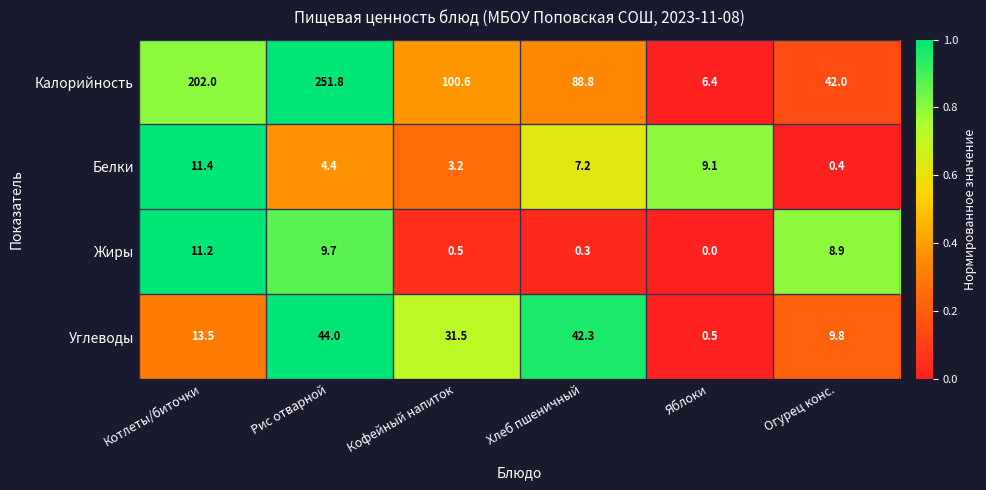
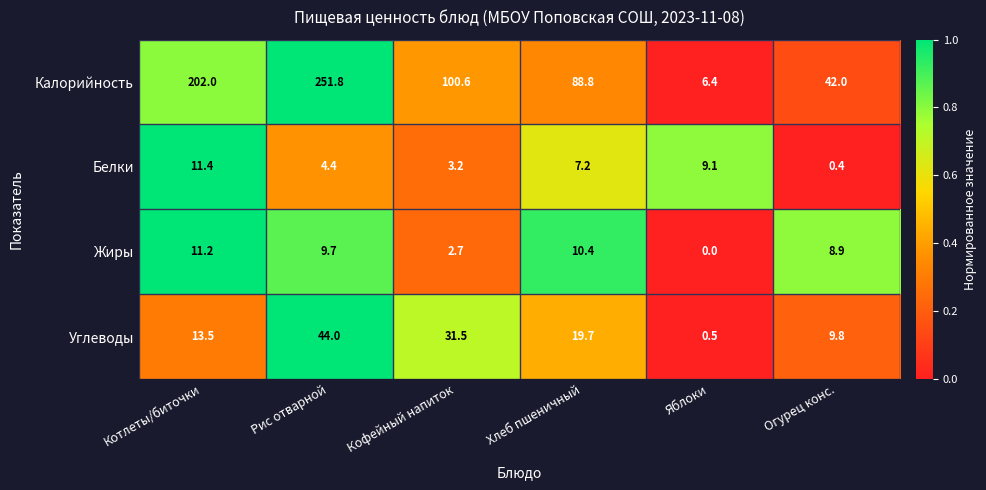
  {
    "Калорийность": {
      "Котлеты/биточки": 202.0,
      "Рис отварной": 251.8,
      "Кофейный напиток": 100.6,
      "Хлеб пшеничный": 88.8,
      "Яблоки": 6.4,
      "Огурец конс.": 42.0
    },
    "Белки": {
      "Котлеты/биточки": 11.4,
      "Рис отварной": 4.4,
      "Кофейный напиток": 3.2,
      "Хлеб пшеничный": 7.2,
      "Яблоки": 9.1,
      "Огурец конс.": 0.4
    },
    "Жиры": {
      "Котлеты/биточки": 11.2,
      "Рис отварной": 9.7,
-     "Кофейный напиток": 0.5,
-     "Хлеб пшеничный": 0.3,
+     "Кофейный напиток": 2.7,
+     "Хлеб пшеничный": 10.4,
      "Яблоки": 0.0,
      "Огурец конс.": 8.9
    },
    "Углеводы": {
      "Котлеты/биточки": 13.5,
      "Рис отварной": 44.0,
      "Кофейный напиток": 31.5,
-     "Хлеб пшеничный": 42.3,
+     "Хлеб пшеничный": 19.7,
      "Яблоки": 0.5,
      "Огурец конс.": 9.8
    }
  }
